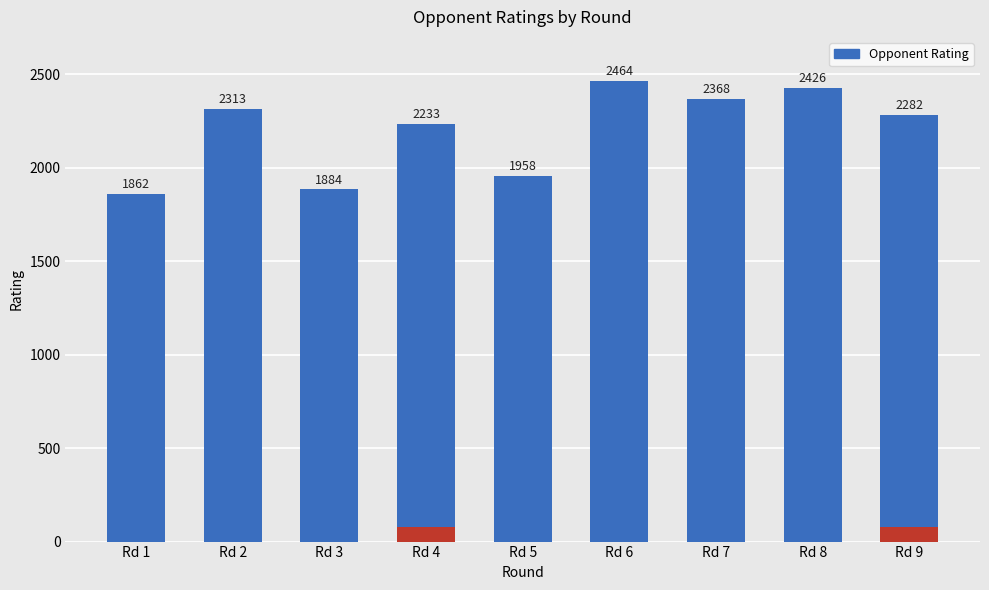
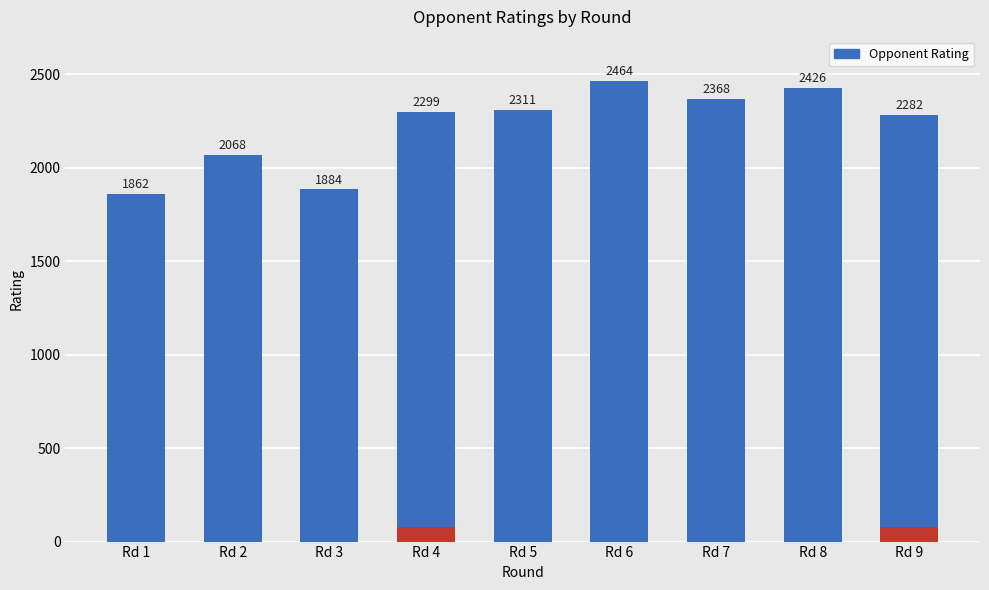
  {
    "Opponent Rating": {
      "Rd 1": 1862,
-     "Rd 2": 2313,
+     "Rd 2": 2068,
      "Rd 3": 1884,
-     "Rd 4": 2233,
-     "Rd 5": 1958,
+     "Rd 4": 2299,
+     "Rd 5": 2311,
      "Rd 6": 2464,
      "Rd 7": 2368,
      "Rd 8": 2426,
      "Rd 9": 2282
    }
  }
